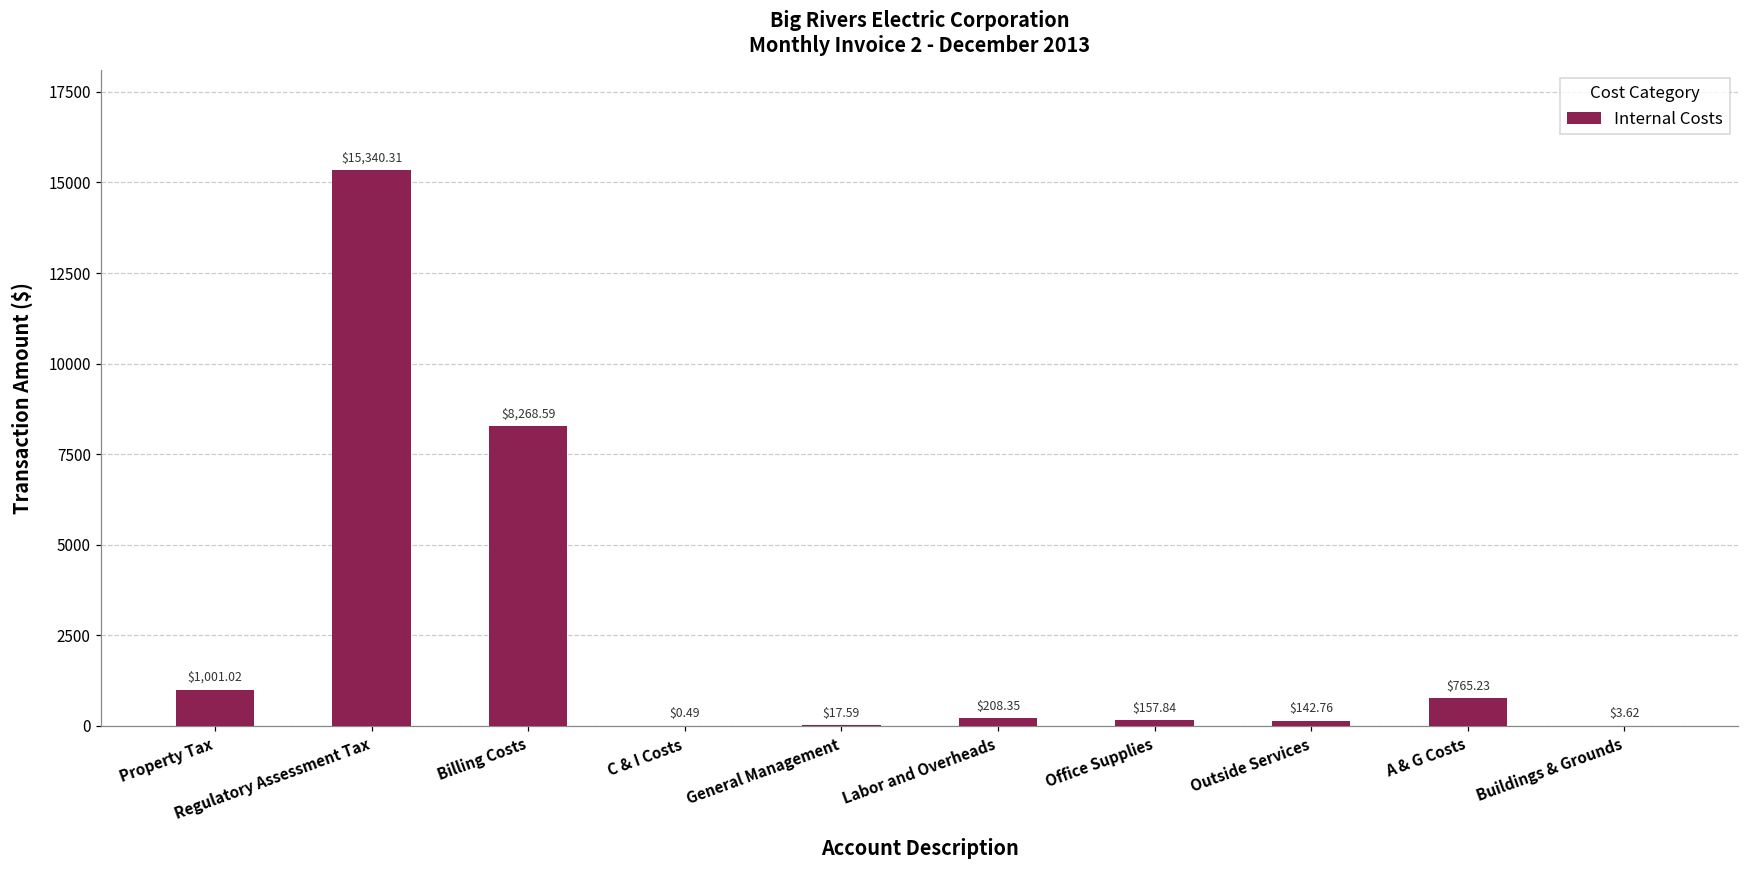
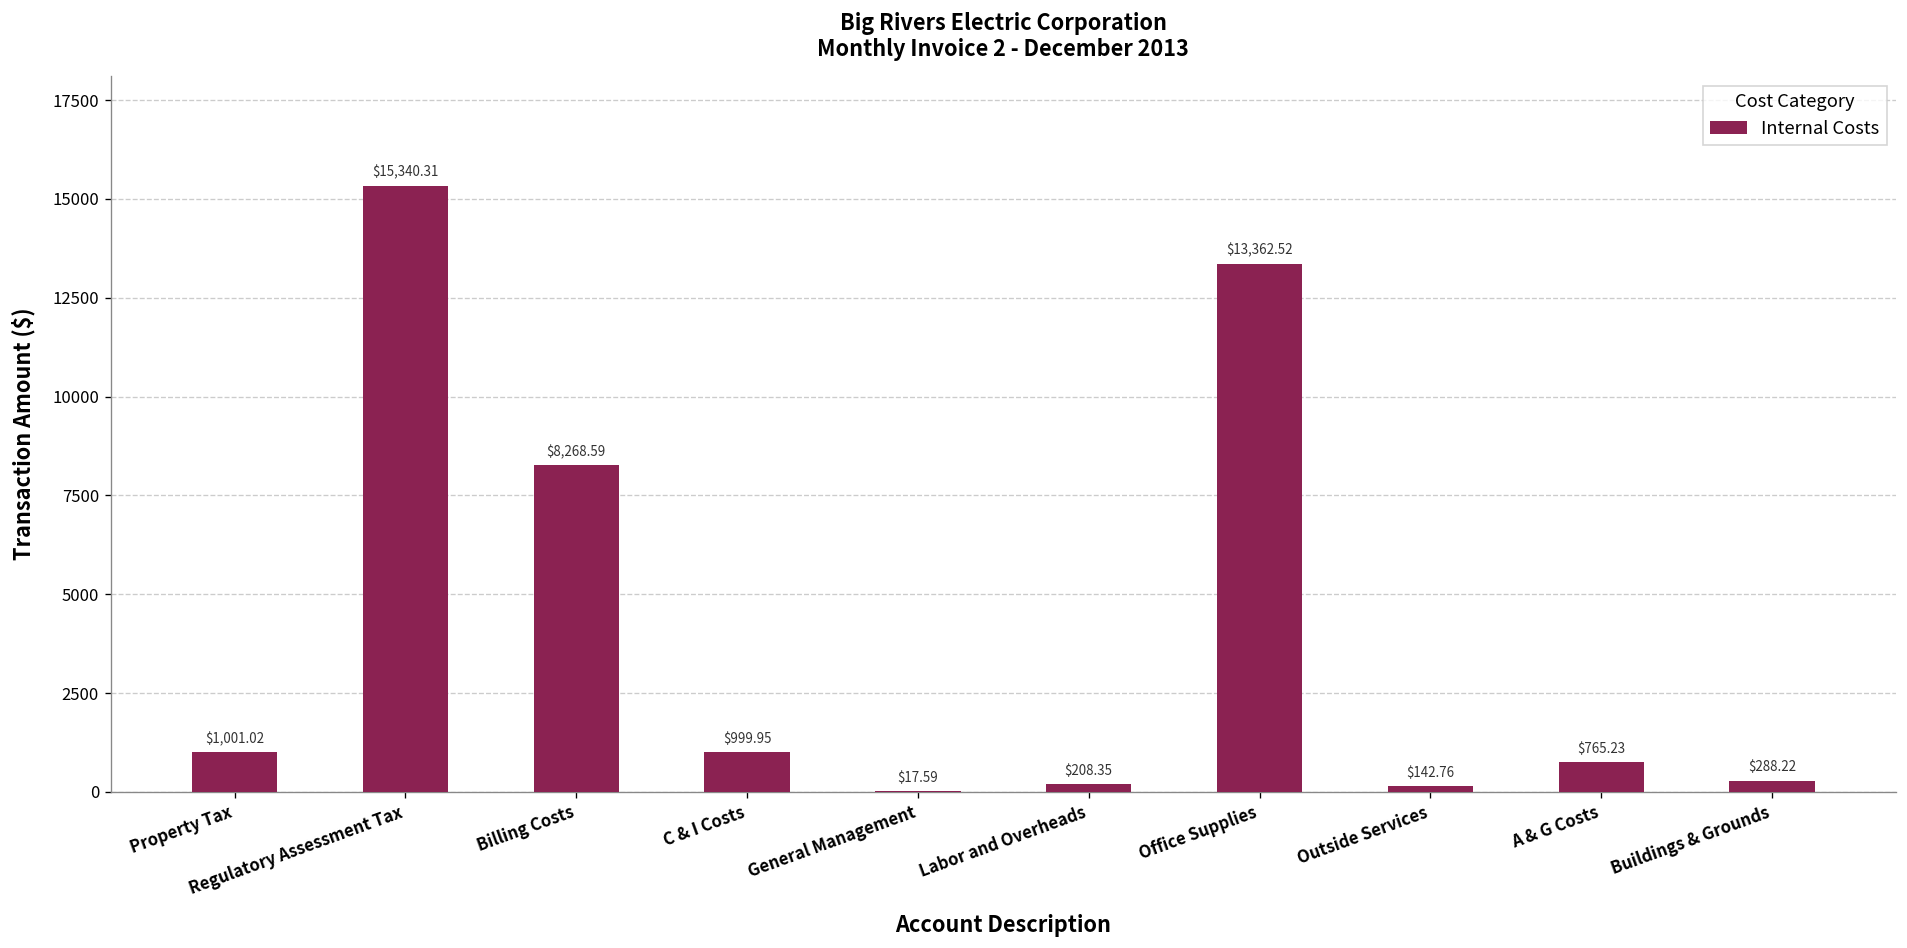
  {
    "Property Tax": "$1,001.02",
    "Regulatory Assessment Tax": "$15,340.31",
    "Billing Costs": "$8,268.59",
-   "C & I Costs": "$0.49",
+   "C & I Costs": "$999.95",
    "General Management": "$17.59",
    "Labor and Overheads": "$208.35",
-   "Office Supplies": "$157.84",
+   "Office Supplies": "$13,362.52",
    "Outside Services": "$142.76",
    "A & G Costs": "$765.23",
-   "Buildings & Grounds": "$3.62"
+   "Buildings & Grounds": "$288.22"
  }
